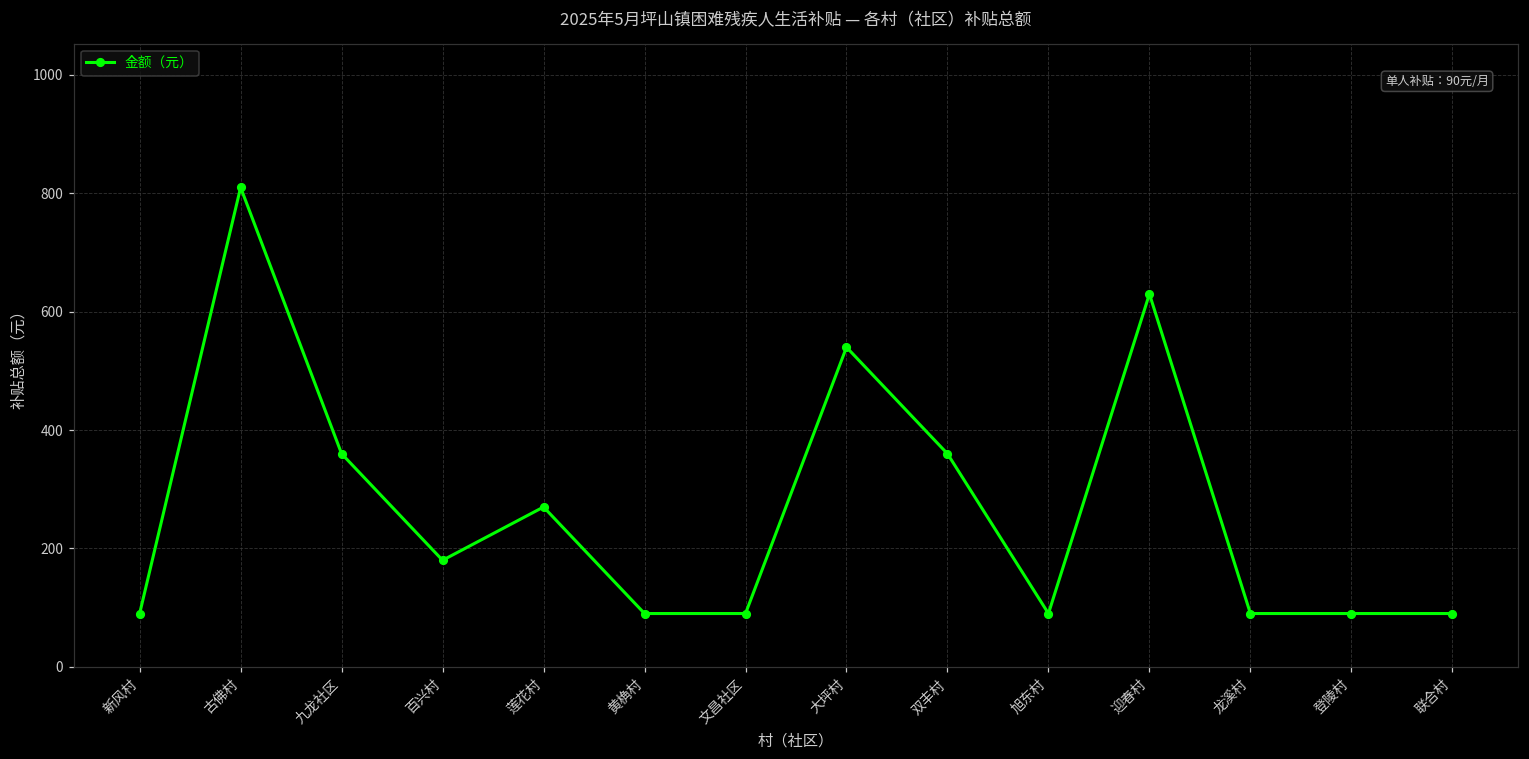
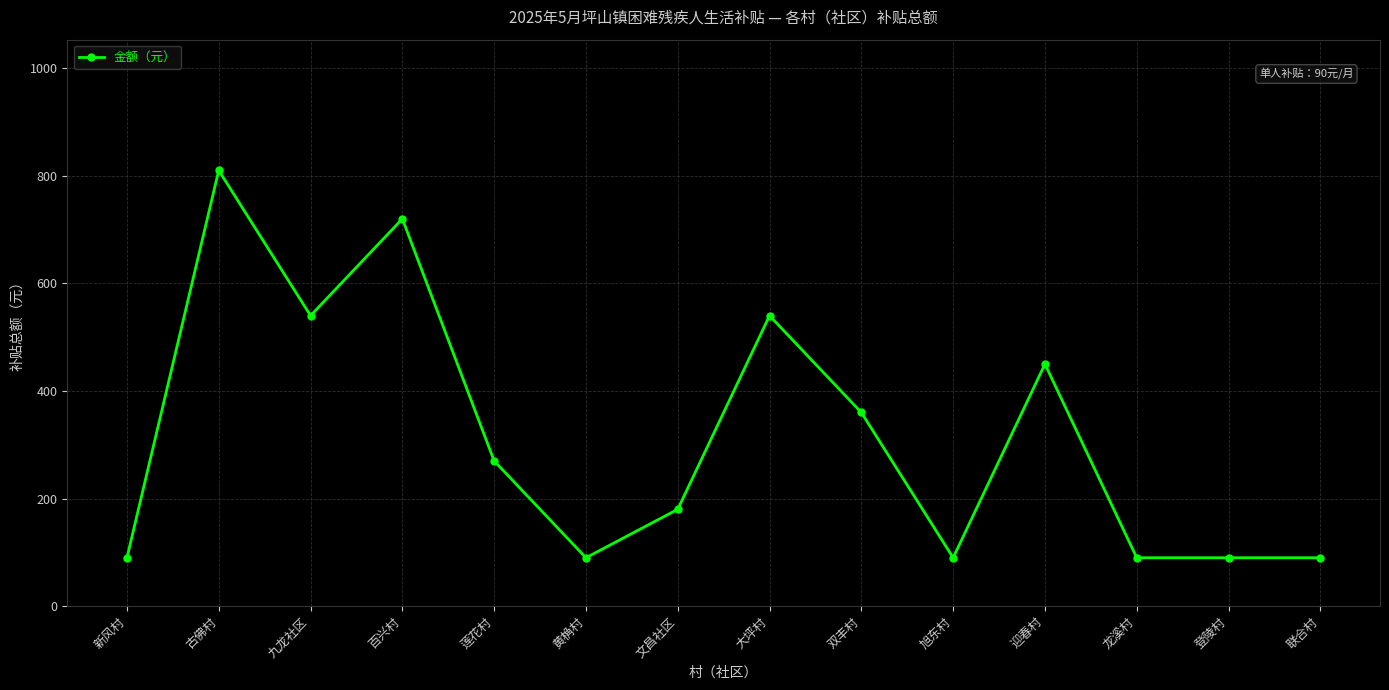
  {
    "新风村": 90,
    "古佛村": 810,
-   "九龙社区": 360,
-   "百兴村": 180,
+   "九龙社区": 540,
+   "百兴村": 720,
    "莲花村": 270,
    "黄桷村": 90,
-   "文昌社区": 90,
+   "文昌社区": 180,
    "大坪村": 540,
    "双丰村": 360,
    "旭东村": 90,
-   "迎春村": 630,
+   "迎春村": 450,
    "龙溪村": 90,
    "登陵村": 90,
    "联合村": 90
  }
